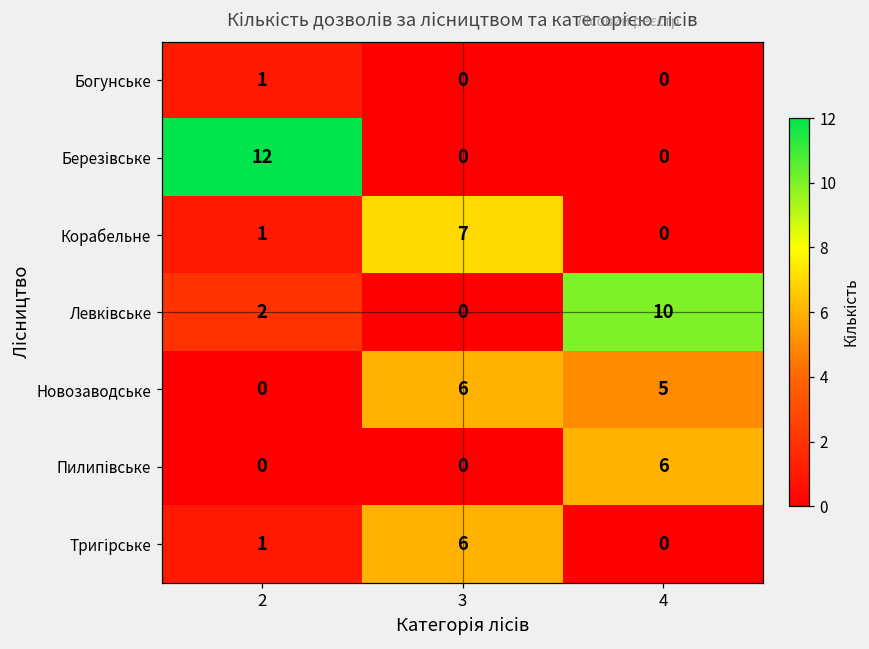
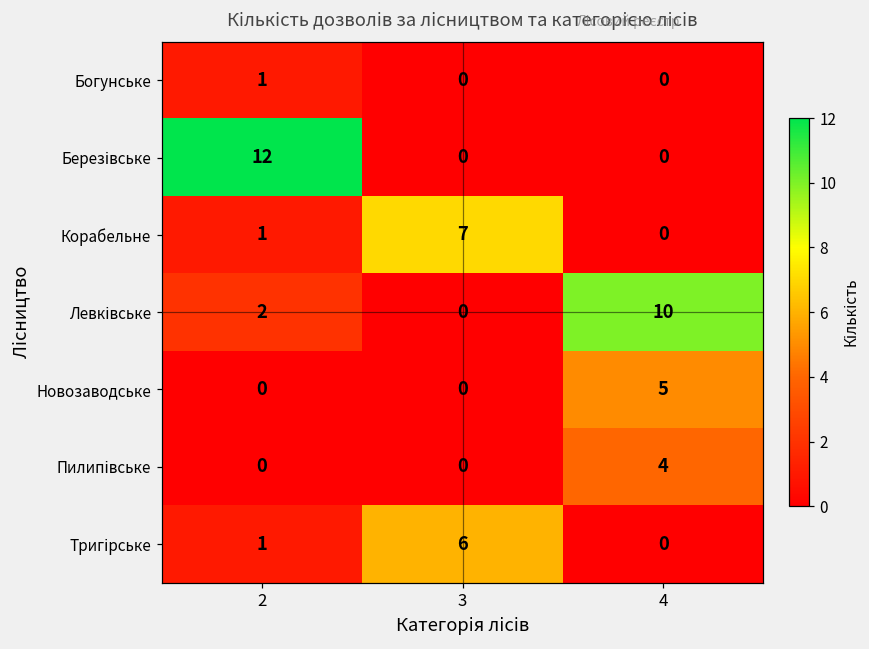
  {
    "Богунське": {
      "2": 1,
      "3": 0,
      "4": 0
    },
    "Березівське": {
      "2": 12,
      "3": 0,
      "4": 0
    },
    "Корабельне": {
      "2": 1,
      "3": 7,
      "4": 0
    },
    "Левківське": {
      "2": 2,
      "3": 0,
      "4": 10
    },
    "Новозаводське": {
      "2": 0,
-     "3": 6,
+     "3": 0,
      "4": 5
    },
    "Пилипівське": {
      "2": 0,
      "3": 0,
-     "4": 6
+     "4": 4
    },
    "Тригірське": {
      "2": 1,
      "3": 6,
      "4": 0
    }
  }
